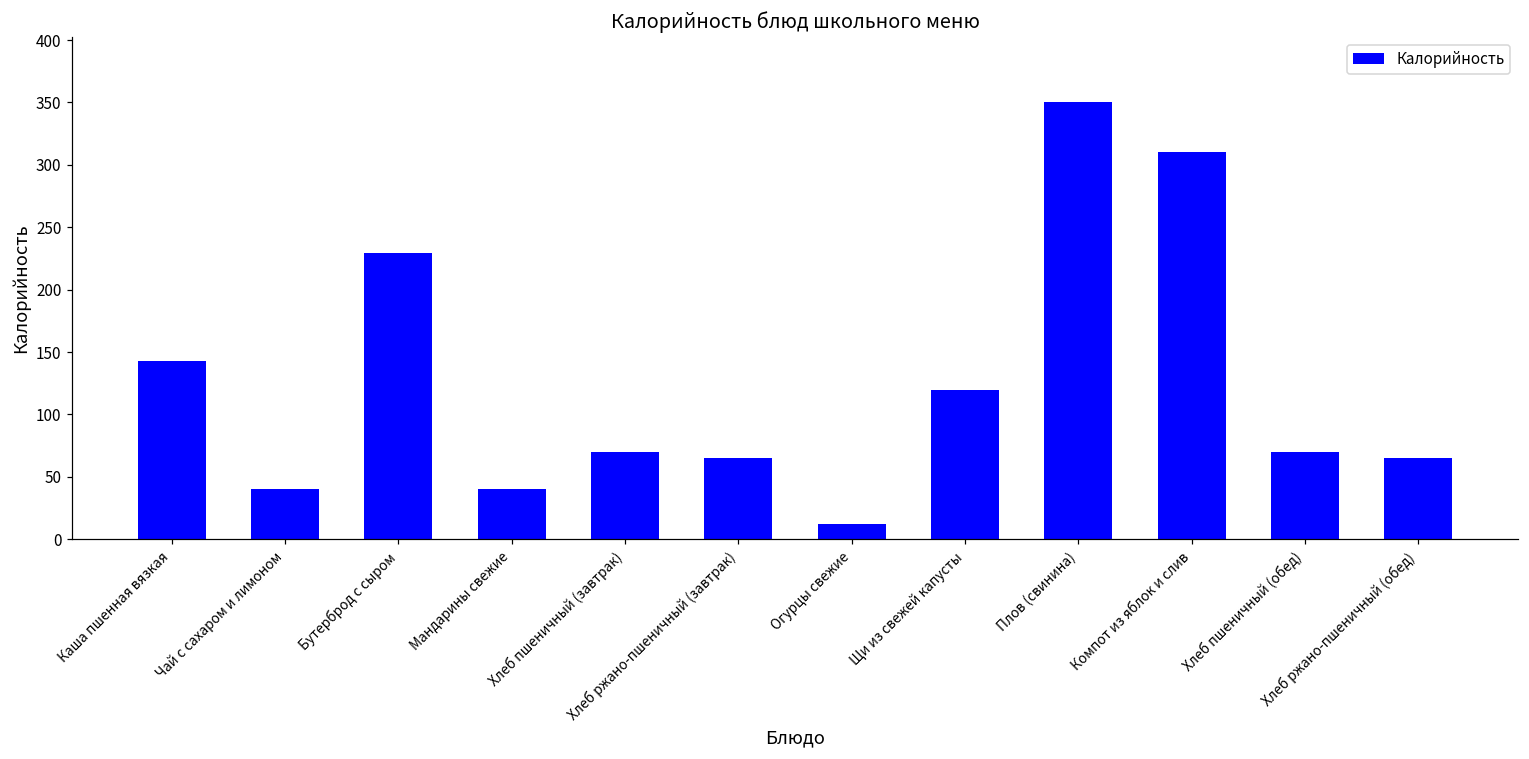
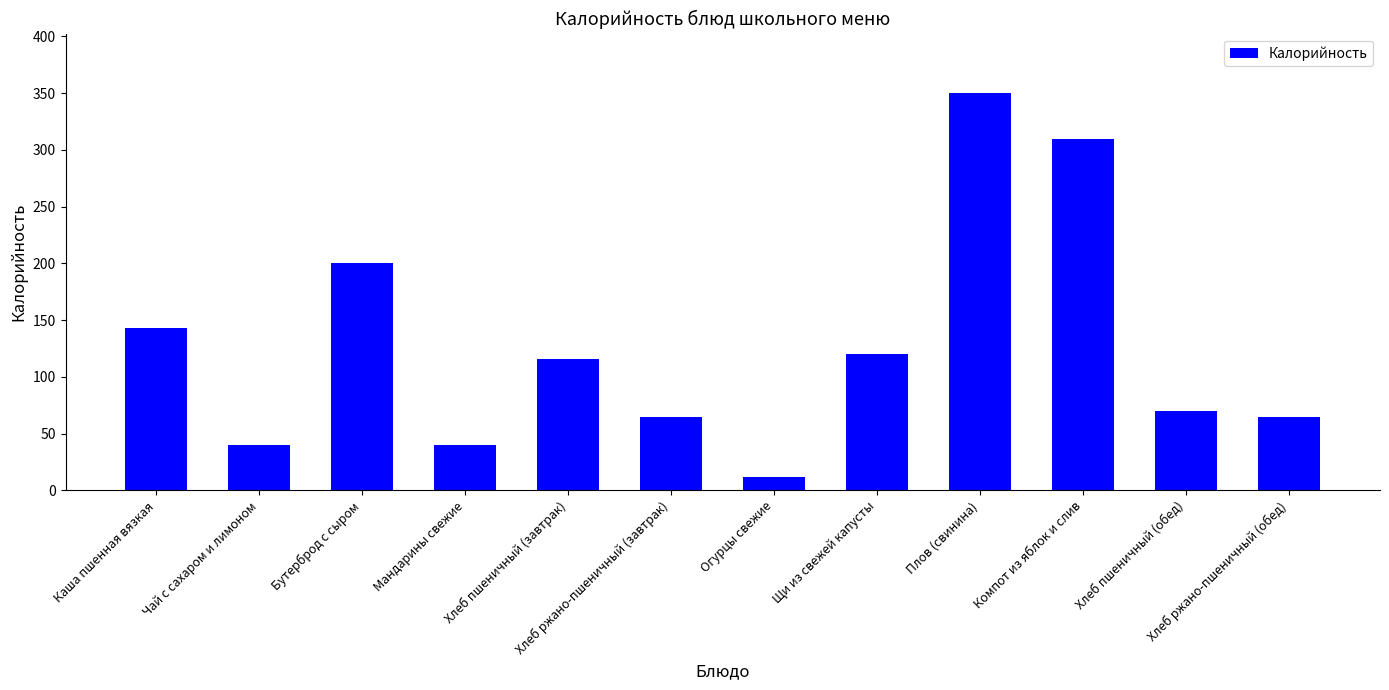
  {
    "Каша пшенная вязкая": 143,
    "Чай с сахаром и лимоном": 40,
-   "Бутерброд с сыром": 229,
+   "Бутерброд с сыром": 200,
    "Мандарины свежие": 40,
-   "Хлеб пшеничный (завтрак)": 70,
+   "Хлеб пшеничный (завтрак)": 116,
    "Хлеб ржано-пшеничный (завтрак)": 65,
    "Огурцы свежие": 12,
    "Щи из свежей капусты": 120,
    "Плов (свинина)": 350,
    "Компот из яблок и слив": 310,
    "Хлеб пшеничный (обед)": 70,
    "Хлеб ржано-пшеничный (обед)": 65
  }
